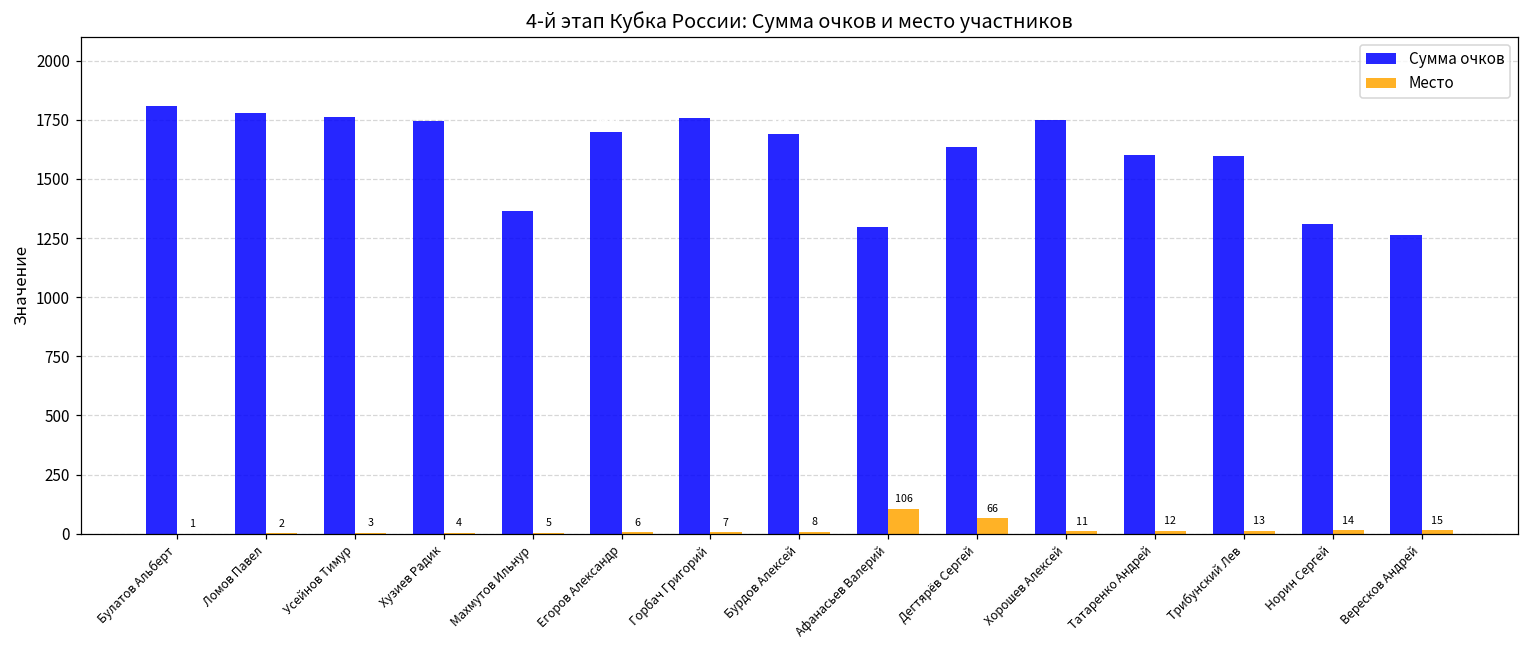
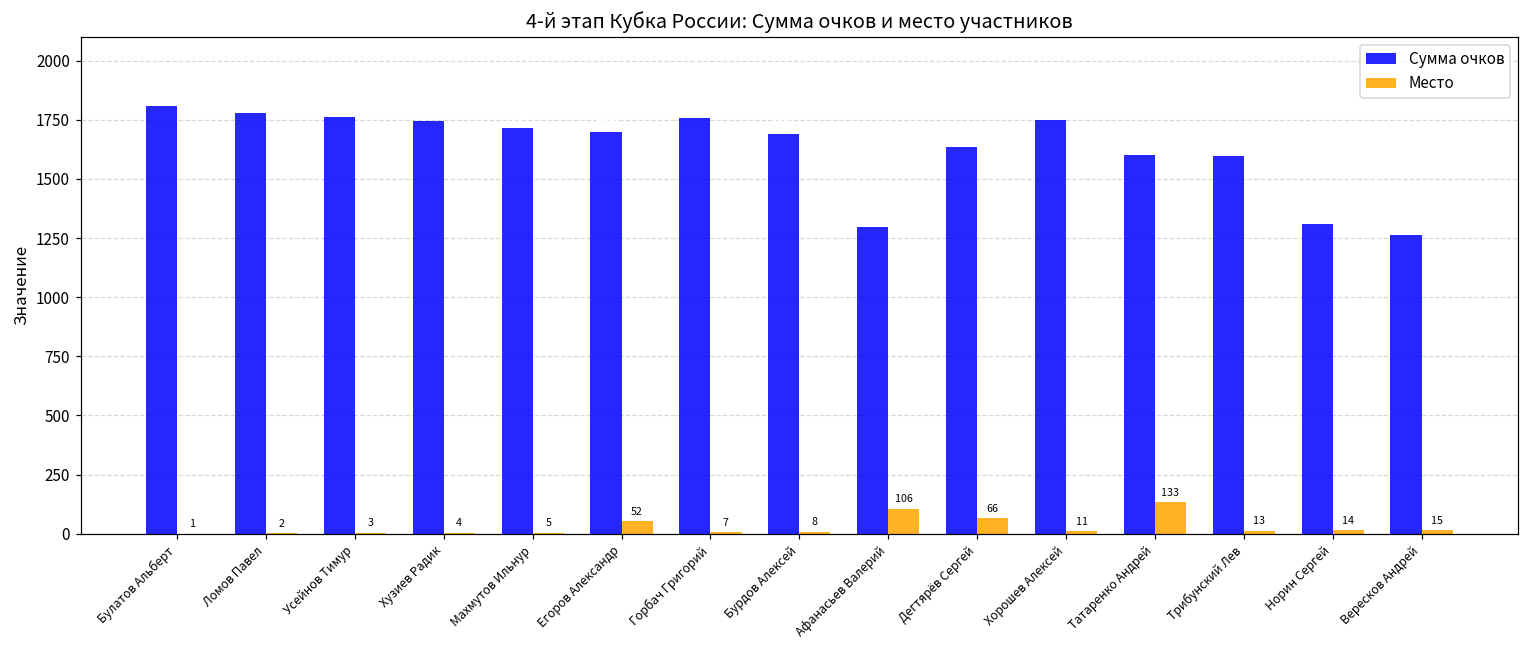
  {
    "Сумма очков": {
      "Булатов Альберт": 1810,
      "Ломов Павел": 1780,
      "Усейнов Тимур": 1760,
      "Хузиев Радик": 1740,
-     "Махмутов Ильнур": 1360,
+     "Махмутов Ильнур": 1710,
      "Егоров Александр": 1700,
      "Горбач Григорий": 1760,
      "Бурдов Алексей": 1690,
      "Афанасьев Валерий": 1300,
      "Дегтярёв Сергей": 1640,
      "Хорошев Алексей": 1750,
      "Татаренко Андрей": 1600,
      "Трибунский Лев": 1600,
      "Норин Сергей": 1310,
      "Вересков Андрей": 1260
    },
    "Место": {
      "Булатов Альберт": 1,
      "Ломов Павел": 2,
      "Усейнов Тимур": 3,
      "Хузиев Радик": 4,
      "Махмутов Ильнур": 5,
-     "Егоров Александр": 6,
+     "Егоров Александр": 52,
      "Горбач Григорий": 7,
      "Бурдов Алексей": 8,
      "Афанасьев Валерий": 106,
      "Дегтярёв Сергей": 66,
      "Хорошев Алексей": 11,
-     "Татаренко Андрей": 12,
+     "Татаренко Андрей": 133,
      "Трибунский Лев": 13,
      "Норин Сергей": 14,
      "Вересков Андрей": 15
    }
  }
